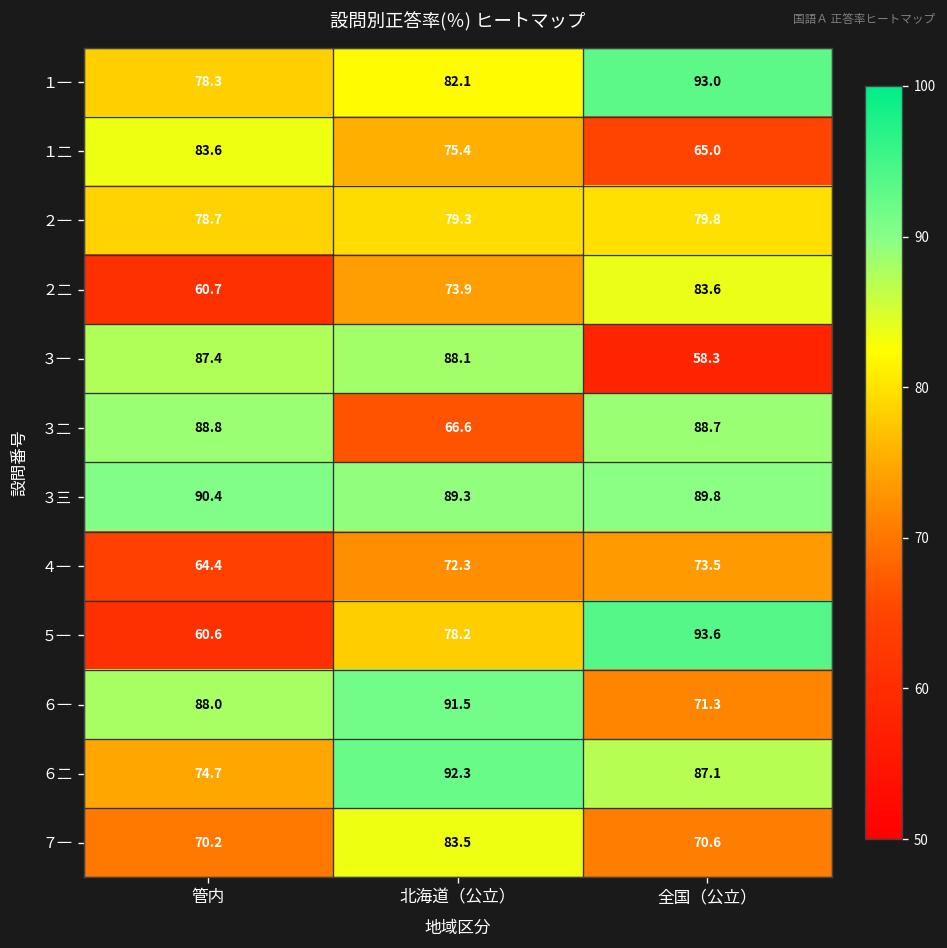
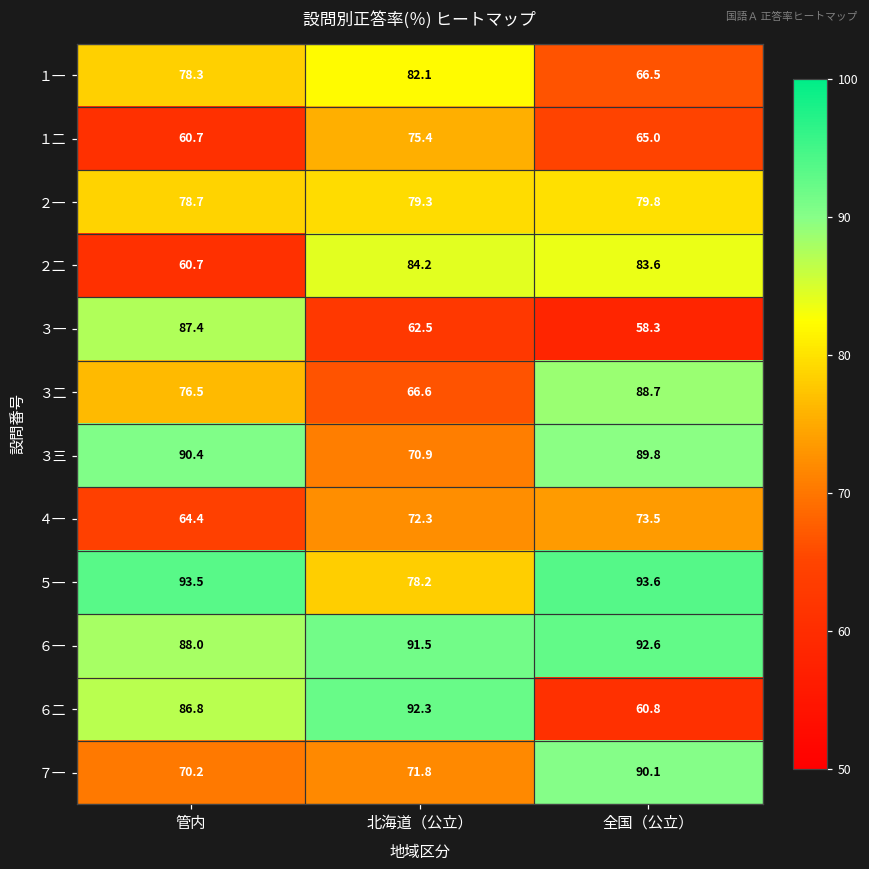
  {
    "１一": {
      "管内": 78.3,
      "北海道（公立）": 82.1,
-     "全国（公立）": 93.0
+     "全国（公立）": 66.5
    },
    "１二": {
-     "管内": 83.6,
+     "管内": 60.7,
      "北海道（公立）": 75.4,
      "全国（公立）": 65.0
    },
    "２一": {
      "管内": 78.7,
      "北海道（公立）": 79.3,
      "全国（公立）": 79.8
    },
    "２二": {
      "管内": 60.7,
-     "北海道（公立）": 73.9,
+     "北海道（公立）": 84.2,
      "全国（公立）": 83.6
    },
    "３一": {
      "管内": 87.4,
-     "北海道（公立）": 88.1,
+     "北海道（公立）": 62.5,
      "全国（公立）": 58.3
    },
    "３二": {
-     "管内": 88.8,
+     "管内": 76.5,
      "北海道（公立）": 66.6,
      "全国（公立）": 88.7
    },
    "３三": {
      "管内": 90.4,
-     "北海道（公立）": 89.3,
+     "北海道（公立）": 70.9,
      "全国（公立）": 89.8
    },
    "４一": {
      "管内": 64.4,
      "北海道（公立）": 72.3,
      "全国（公立）": 73.5
    },
    "５一": {
-     "管内": 60.6,
+     "管内": 93.5,
      "北海道（公立）": 78.2,
      "全国（公立）": 93.6
    },
    "６一": {
      "管内": 88.0,
      "北海道（公立）": 91.5,
-     "全国（公立）": 71.3
+     "全国（公立）": 92.6
    },
    "６二": {
-     "管内": 74.7,
+     "管内": 86.8,
      "北海道（公立）": 92.3,
-     "全国（公立）": 87.1
+     "全国（公立）": 60.8
    },
    "７一": {
      "管内": 70.2,
-     "北海道（公立）": 83.5,
-     "全国（公立）": 70.6
+     "北海道（公立）": 71.8,
+     "全国（公立）": 90.1
    }
  }
